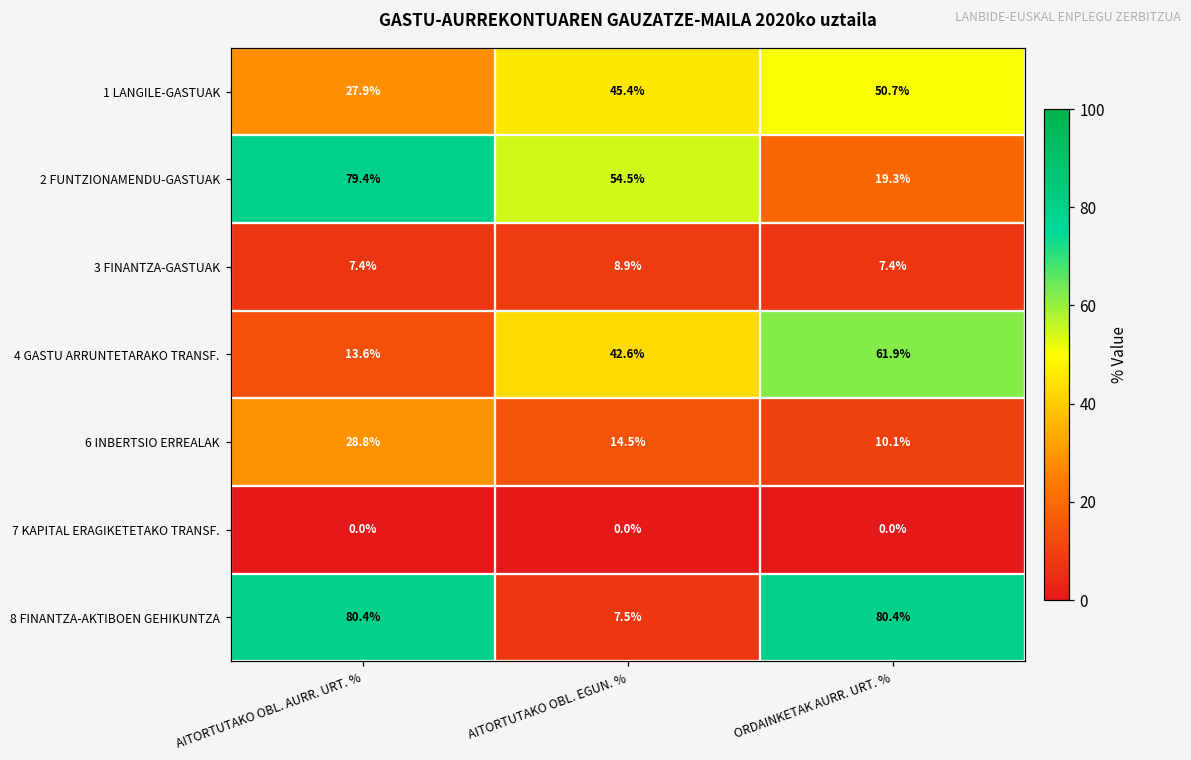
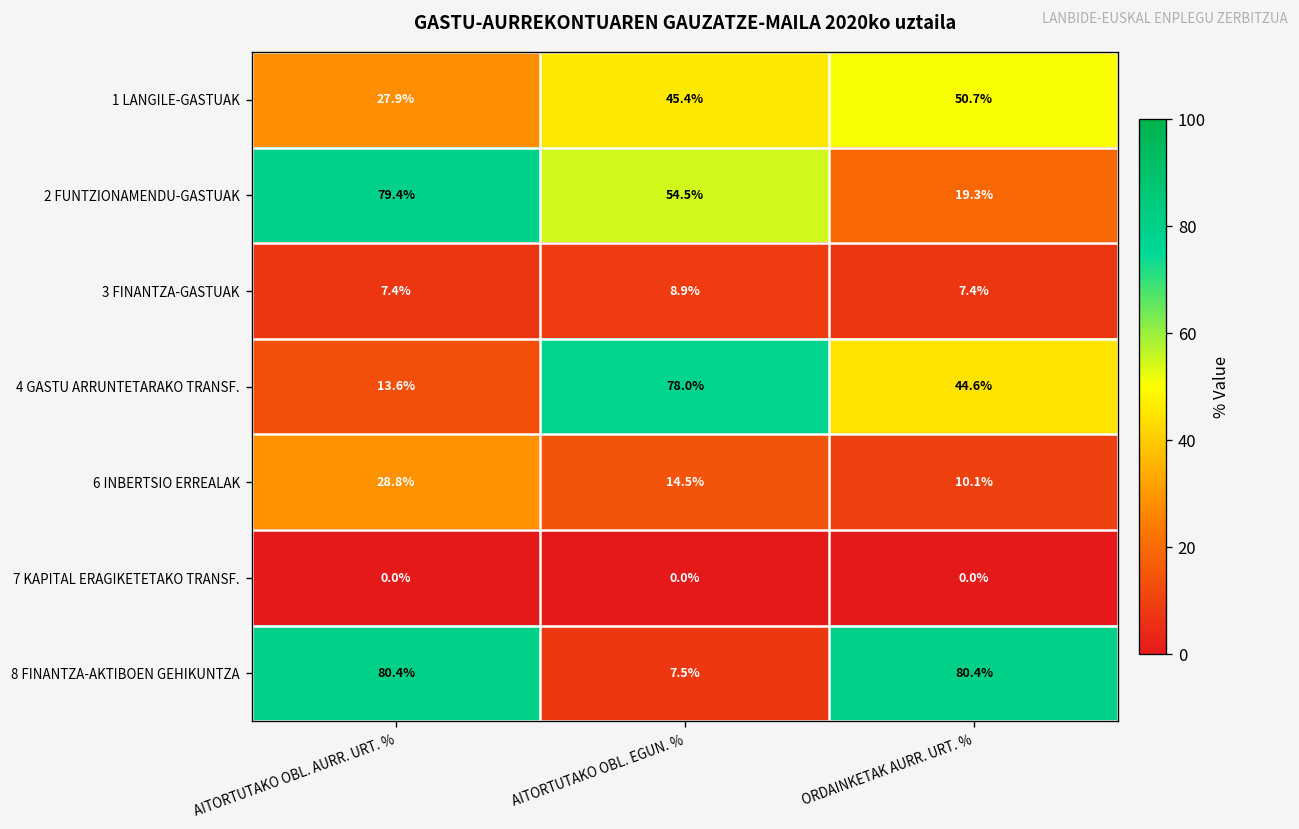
  {
    "1 LANGILE-GASTUAK": {
      "AITORTUTAKO OBL. AURR. URT. %": "27.9%",
      "AITORTUTAKO OBL. EGUN. %": "45.4%",
      "ORDAINKETAK AURR. URT. %": "50.7%"
    },
    "2 FUNTZIONAMENDU-GASTUAK": {
      "AITORTUTAKO OBL. AURR. URT. %": "79.4%",
      "AITORTUTAKO OBL. EGUN. %": "54.5%",
      "ORDAINKETAK AURR. URT. %": "19.3%"
    },
    "3 FINANTZA-GASTUAK": {
      "AITORTUTAKO OBL. AURR. URT. %": "7.4%",
      "AITORTUTAKO OBL. EGUN. %": "8.9%",
      "ORDAINKETAK AURR. URT. %": "7.4%"
    },
    "4 GASTU ARRUNTETARAKO TRANSF.": {
      "AITORTUTAKO OBL. AURR. URT. %": "13.6%",
-     "AITORTUTAKO OBL. EGUN. %": "42.6%",
-     "ORDAINKETAK AURR. URT. %": "61.9%"
+     "AITORTUTAKO OBL. EGUN. %": "78.0%",
+     "ORDAINKETAK AURR. URT. %": "44.6%"
    },
    "6 INBERTSIO ERREALAK": {
      "AITORTUTAKO OBL. AURR. URT. %": "28.8%",
      "AITORTUTAKO OBL. EGUN. %": "14.5%",
      "ORDAINKETAK AURR. URT. %": "10.1%"
    },
    "7 KAPITAL ERAGIKETETAKO TRANSF.": {
      "AITORTUTAKO OBL. AURR. URT. %": "0.0%",
      "AITORTUTAKO OBL. EGUN. %": "0.0%",
      "ORDAINKETAK AURR. URT. %": "0.0%"
    },
    "8 FINANTZA-AKTIBOEN GEHIKUNTZA": {
      "AITORTUTAKO OBL. AURR. URT. %": "80.4%",
      "AITORTUTAKO OBL. EGUN. %": "7.5%",
      "ORDAINKETAK AURR. URT. %": "80.4%"
    }
  }
